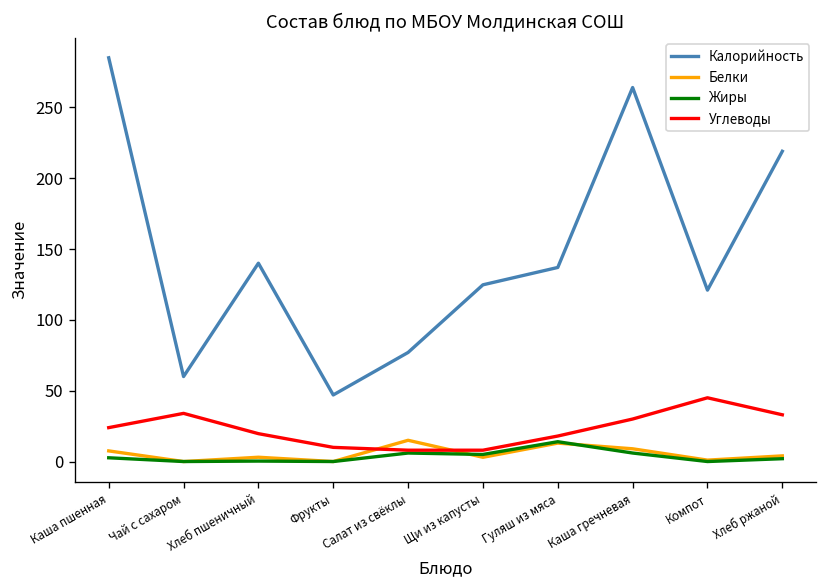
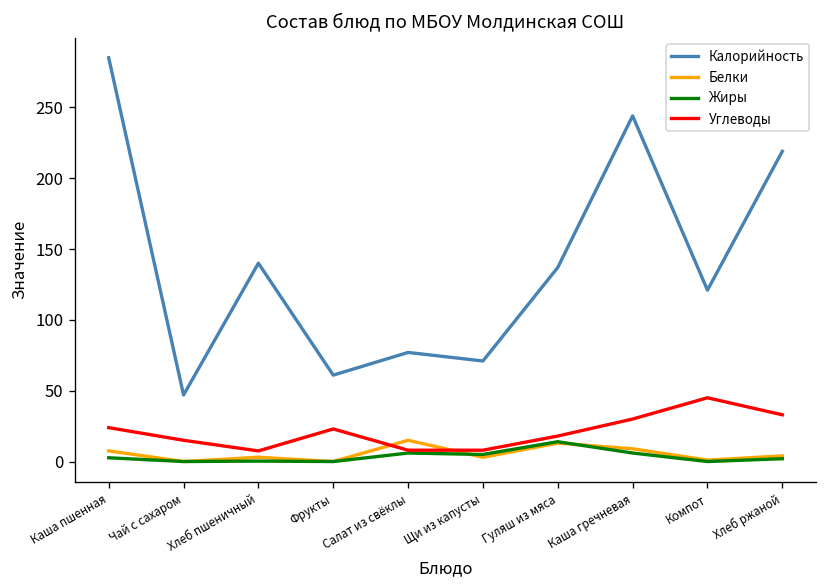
  {
    "Калорийность": {
      "Каша пшенная": 285,
-     "Чай с сахаром": 60,
+     "Чай с сахаром": 47,
      "Хлеб пшеничный": 140,
-     "Фрукты": 47,
+     "Фрукты": 61,
      "Салат из свёклы": 77,
-     "Щи из капусты": 125,
+     "Щи из капусты": 71,
      "Гуляш из мяса": 137,
-     "Каша гречневая": 264,
+     "Каша гречневая": 244,
      "Компот": 121,
      "Хлеб ржаной": 219
    },
    "Белки": {
      "Каша пшенная": 8,
      "Хлеб пшеничный": 3,
      "Салат из свёклы": 15,
      "Каша гречневая": 9
    },
    "Жиры": {
      "Каша пшенная": 3,
      "Хлеб пшеничный": 0,
      "Каша гречневая": 6
    },
    "Углеводы": {
      "Каша пшенная": 24,
-     "Чай с сахаром": 34,
-     "Хлеб пшеничный": 20,
-     "Фрукты": 10,
+     "Чай с сахаром": 15,
+     "Хлеб пшеничный": 8,
+     "Фрукты": 23,
      "Щи из капусты": 8,
      "Гуляш из мяса": 18,
      "Каша гречневая": 30,
      "Компот": 45,
      "Хлеб ржаной": 33
    }
  }
